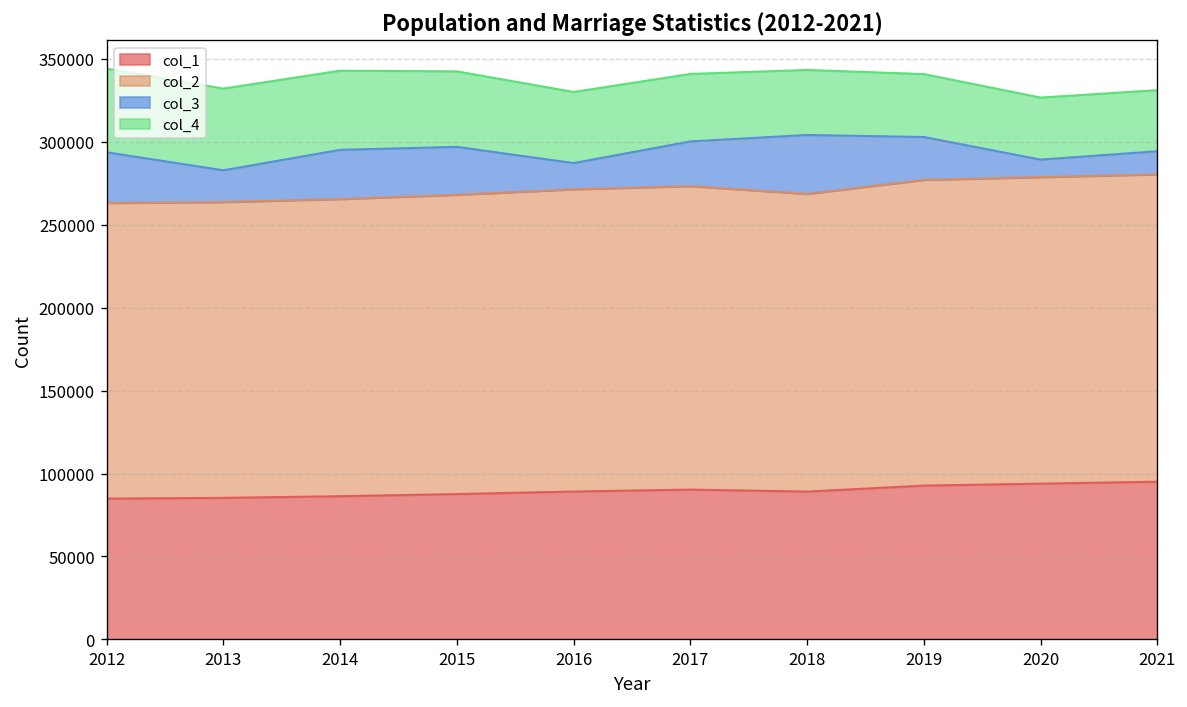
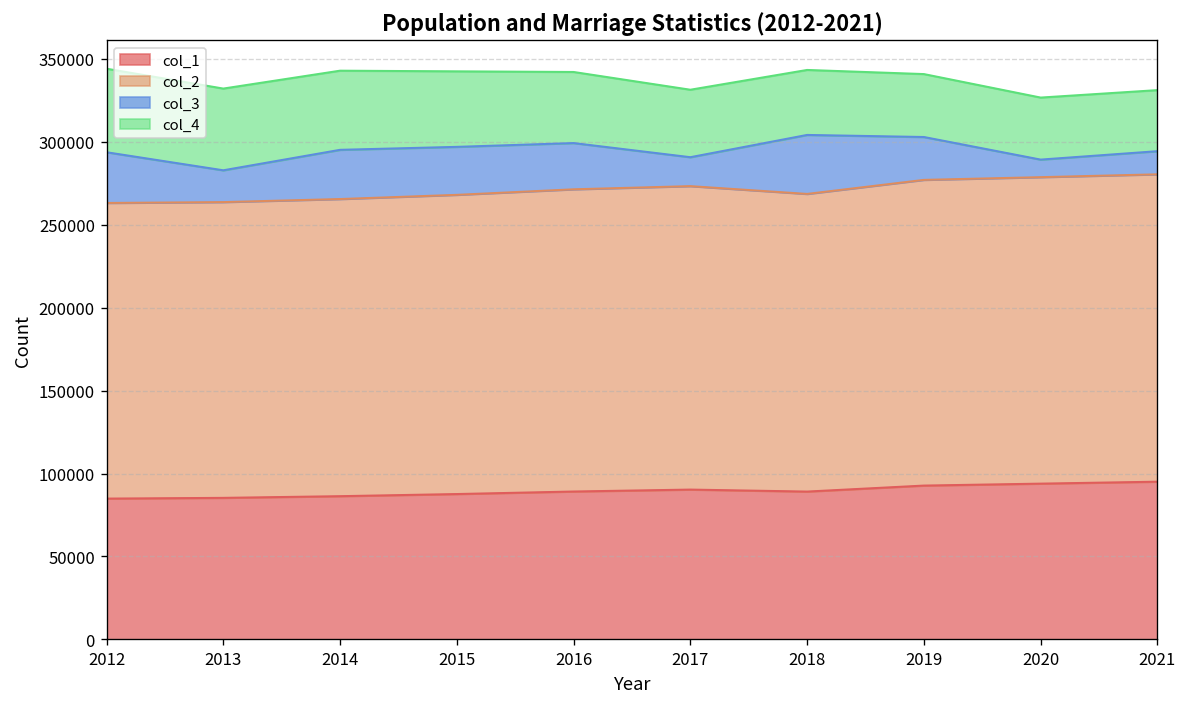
  {
    "col_3": {
      "2012": 31000,
      "2013": 19000,
      "2014": 30000,
      "2015": 29000,
-     "2016": 16000,
-     "2017": 27000,
+     "2016": 28000,
+     "2017": 17000,
      "2018": 36000,
      "2019": 26000,
      "2020": 11000,
      "2021": 14000
    },
    "col_4": {
      "2012": 50000,
      "2013": 49000,
      "2014": 48000,
      "2015": 46000,
      "2016": 43000,
      "2017": 41000,
      "2018": 39000,
      "2019": 38000,
      "2020": 37000,
      "2021": 37000
    }
  }
